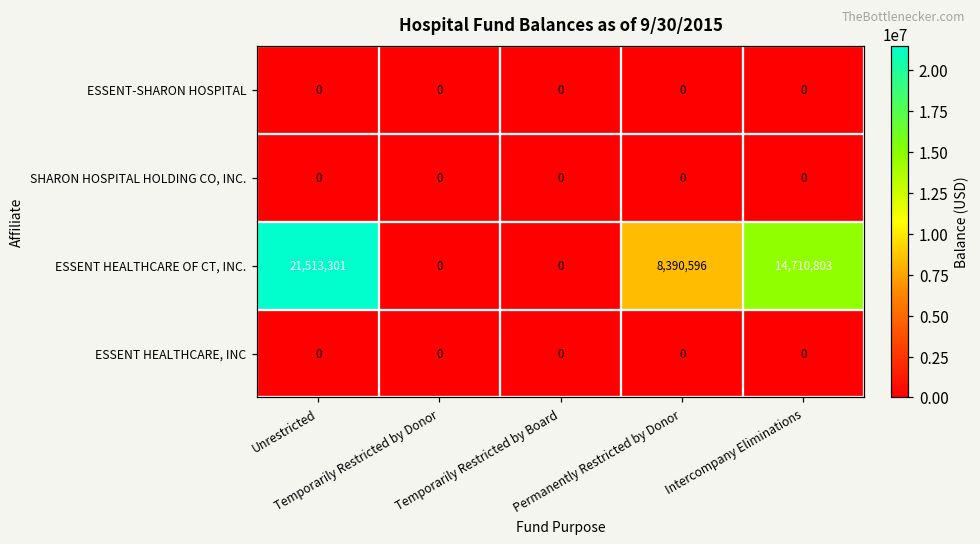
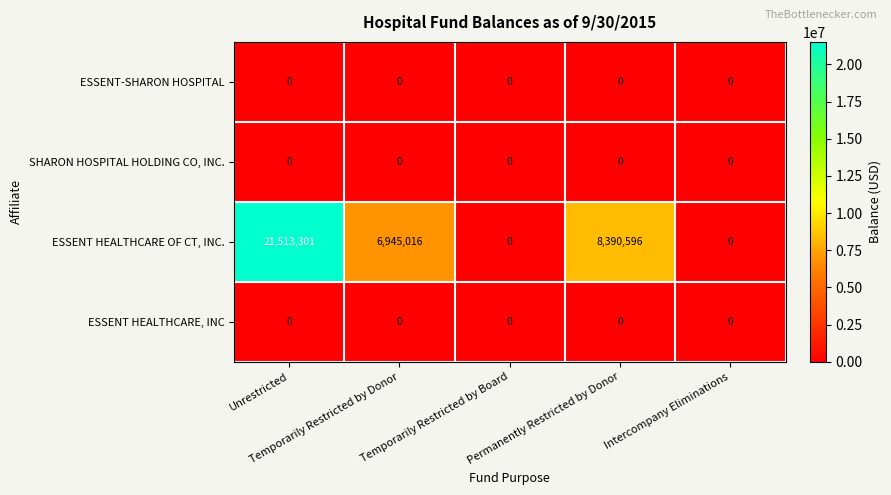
  {
    "ESSENT-SHARON HOSPITAL": {
      "Unrestricted": "0",
      "Temporarily Restricted by Donor": "0",
      "Temporarily Restricted by Board": "0",
      "Permanently Restricted by Donor": "0",
      "Intercompany Eliminations": "0"
    },
    "SHARON HOSPITAL HOLDING CO, INC.": {
      "Unrestricted": "0",
      "Temporarily Restricted by Donor": "0",
      "Temporarily Restricted by Board": "0",
      "Permanently Restricted by Donor": "0",
      "Intercompany Eliminations": "0"
    },
    "ESSENT HEALTHCARE OF CT, INC.": {
      "Unrestricted": "21,513,301",
-     "Temporarily Restricted by Donor": "0",
+     "Temporarily Restricted by Donor": "6,945,016",
      "Temporarily Restricted by Board": "0",
      "Permanently Restricted by Donor": "8,390,596",
-     "Intercompany Eliminations": "14,710,803"
+     "Intercompany Eliminations": "0"
    },
    "ESSENT HEALTHCARE, INC": {
      "Unrestricted": "0",
      "Temporarily Restricted by Donor": "0",
      "Temporarily Restricted by Board": "0",
      "Permanently Restricted by Donor": "0",
      "Intercompany Eliminations": "0"
    }
  }
